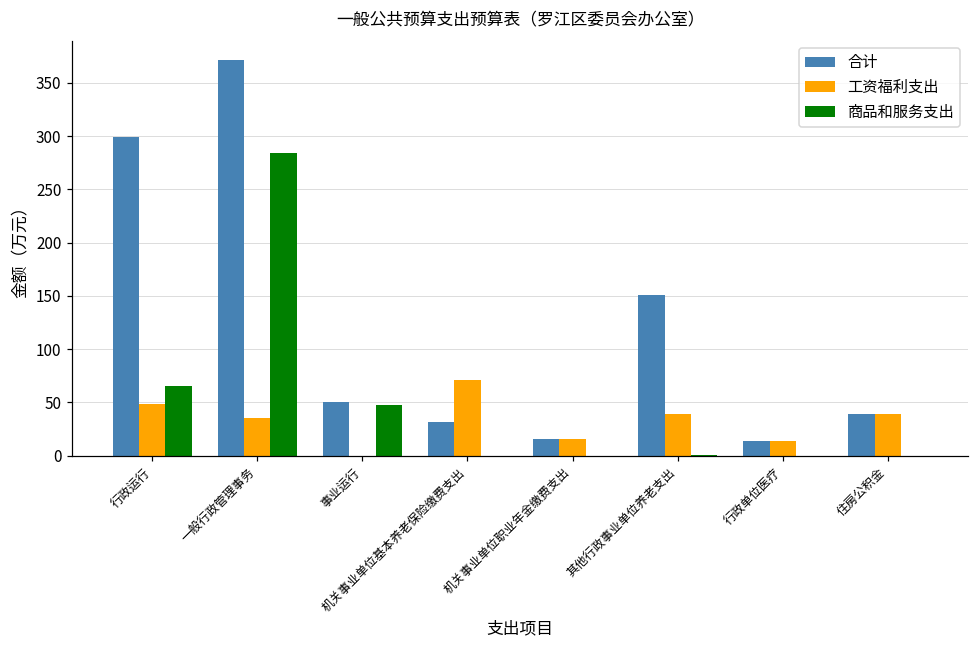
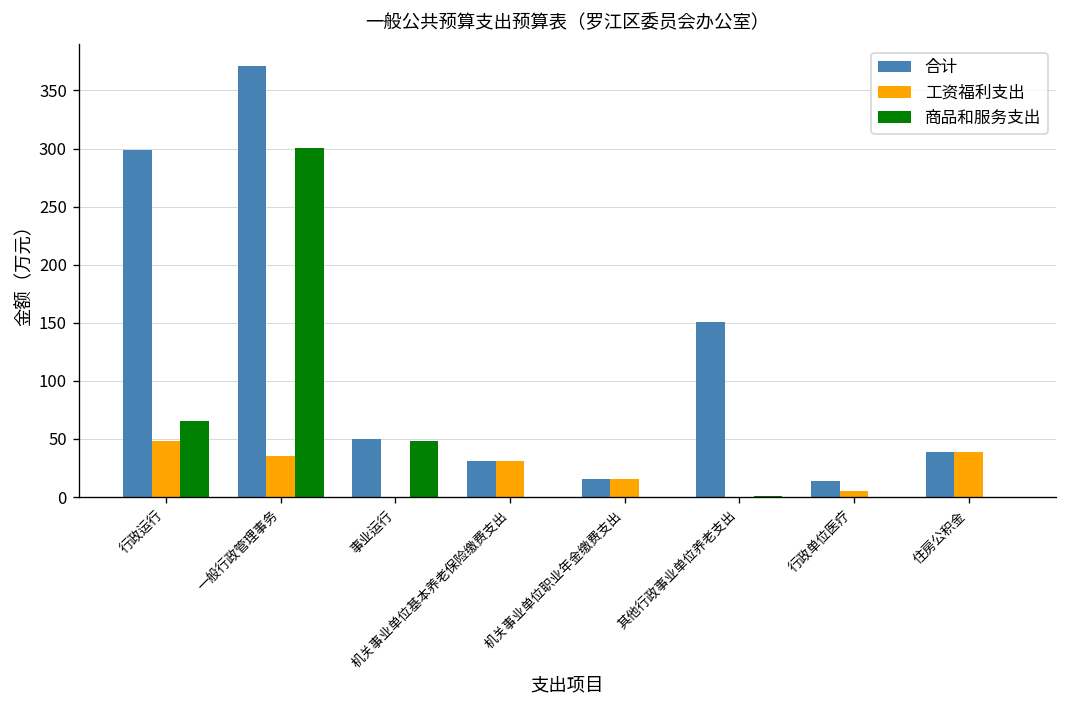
  {
    "合计": {
      "行政运行": 300,
      "一般行政管理事务": 370,
      "事业运行": 50,
      "机关事业单位基本养老保险缴费支出": 30,
      "机关事业单位职业年金缴费支出": 20,
      "其他行政事业单位养老支出": 150,
      "行政单位医疗": 10,
      "住房公积金": 40
    },
    "工资福利支出": {
      "行政运行": 50,
      "一般行政管理事务": 40,
      "事业运行": 0,
-     "机关事业单位基本养老保险缴费支出": 70,
+     "机关事业单位基本养老保险缴费支出": 30,
      "机关事业单位职业年金缴费支出": 20,
-     "其他行政事业单位养老支出": 40,
-     "行政单位医疗": 14,
+     "其他行政事业单位养老支出": 0,
+     "行政单位医疗": 5,
      "住房公积金": 40
    },
    "商品和服务支出": {
      "行政运行": 70,
-     "一般行政管理事务": 280,
+     "一般行政管理事务": 300,
      "事业运行": 50,
      "机关事业单位基本养老保险缴费支出": 0,
      "机关事业单位职业年金缴费支出": 0,
      "行政单位医疗": 0,
      "住房公积金": 0
    }
  }
